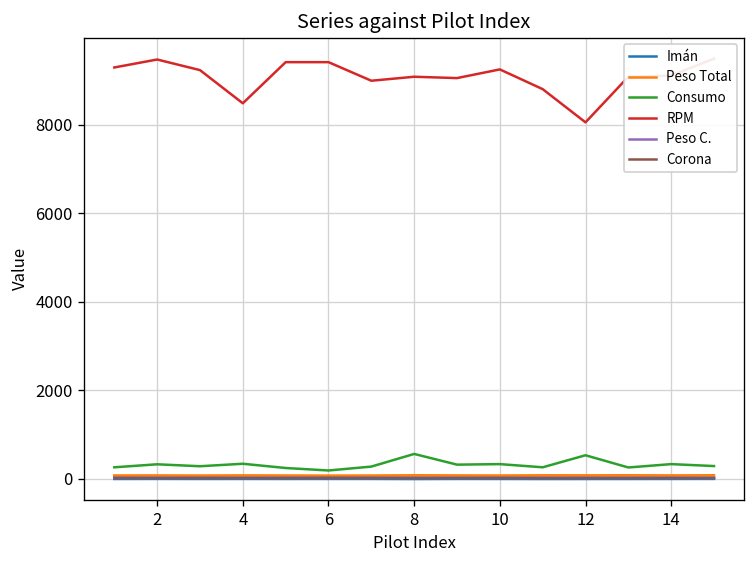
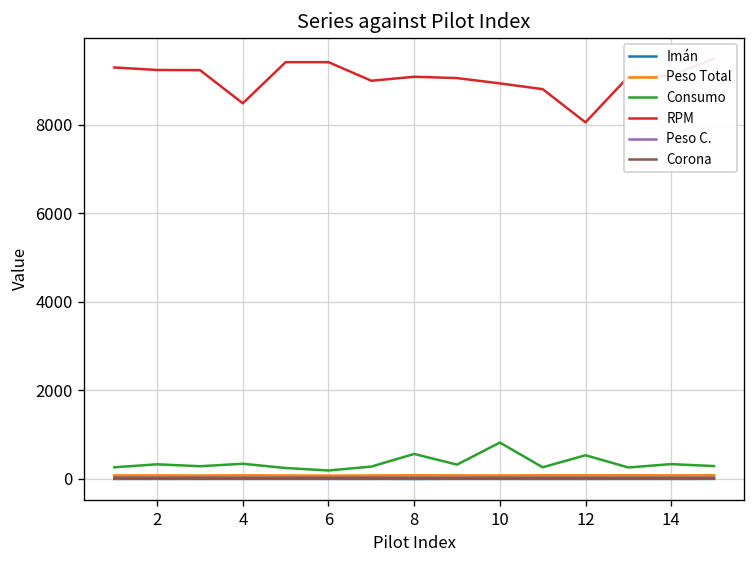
  {
    "Consumo": {
      "2": 300,
      "4": 300,
      "6": 200,
      "8": 600,
-     "10": 300,
+     "10": 800,
      "12": 500,
      "14": 300
    },
    "RPM": {
-     "2": 9500,
+     "2": 9200,
      "4": 8500,
      "6": 9400,
      "8": 9100,
-     "10": 9300,
+     "10": 8900,
      "12": 8100
    }
  }
